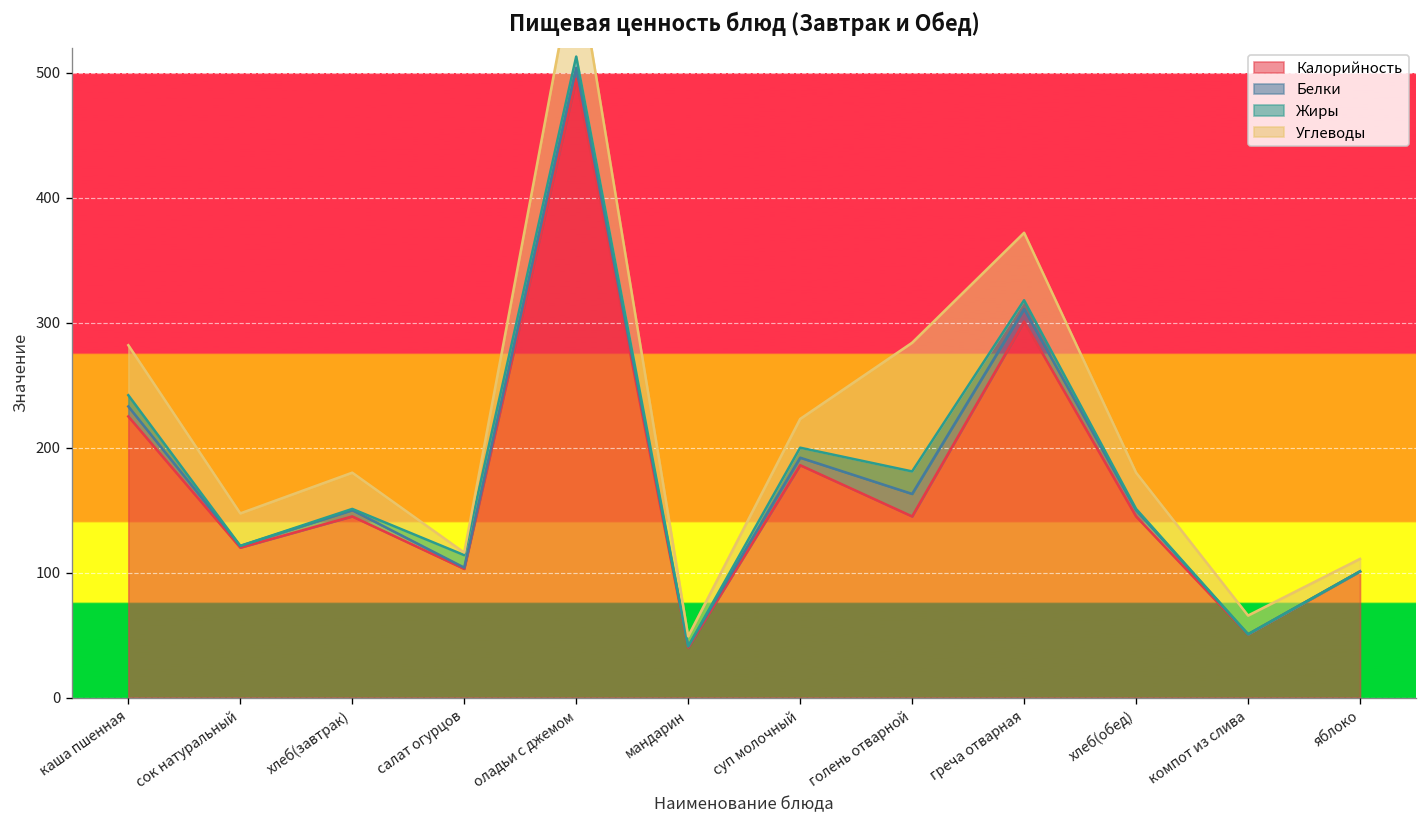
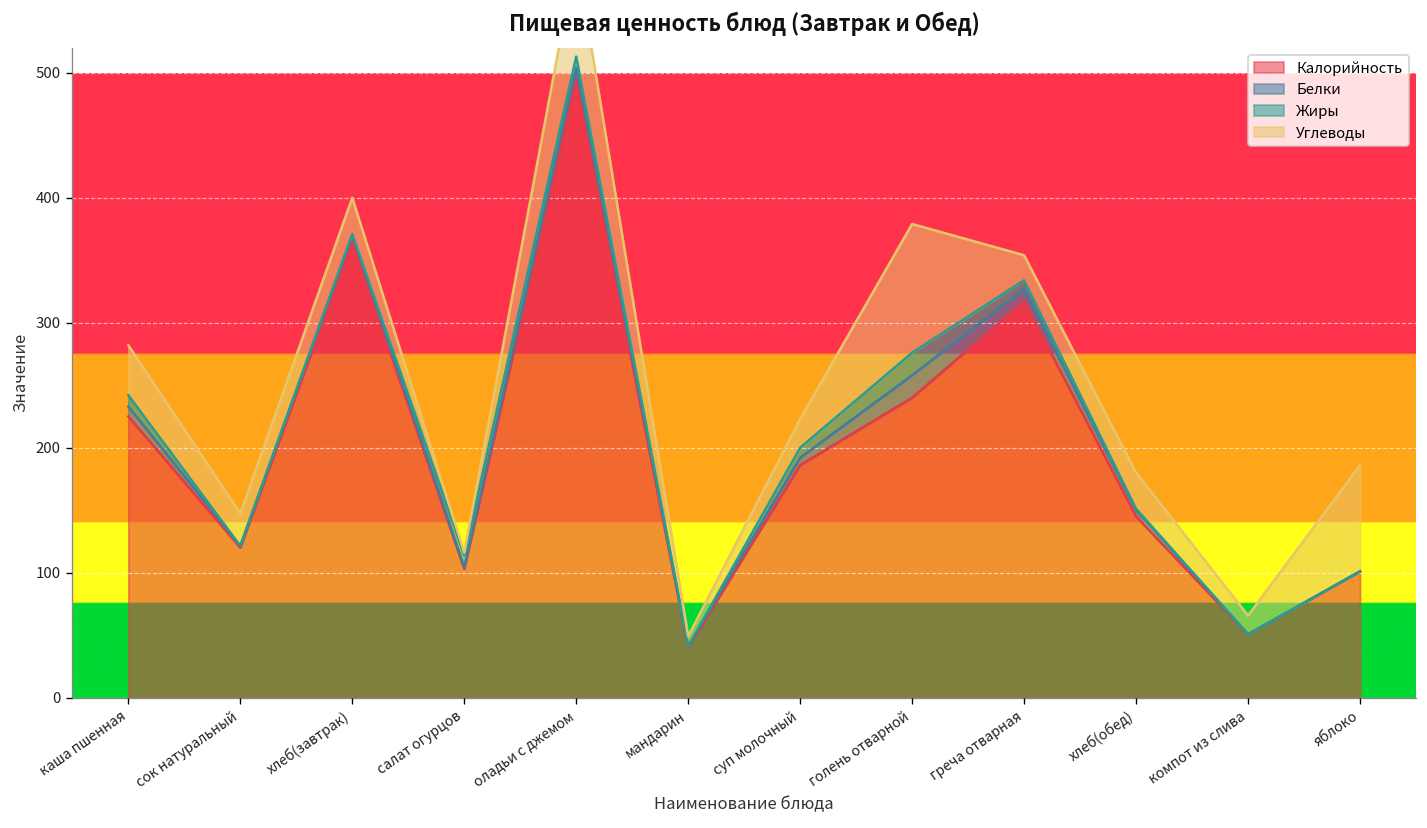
  {
    "Калорийность": {
      "каша пшенная": 225,
-     "хлеб(завтрак)": 145,
+     "хлеб(завтрак)": 365,
      "оладьи c джемом": 495,
      "суп молочный": 186,
-     "голень отварной": 145,
-     "греча отварная": 301,
+     "голень отварной": 240,
+     "греча отварная": 317,
      "хлеб(обед)": 145
    },
    "Углеводы": {
      "каша пшенная": 40,
      "сок натуральный": 26,
      "хлеб(завтрак)": 29,
      "мандарин": 8,
      "суп молочный": 23,
      "голень отварной": 103,
-     "греча отварная": 54,
+     "греча отварная": 20,
      "хлеб(обед)": 29,
      "компот из слива": 15,
-     "яблоко": 10
+     "яблоко": 85
    }
  }
